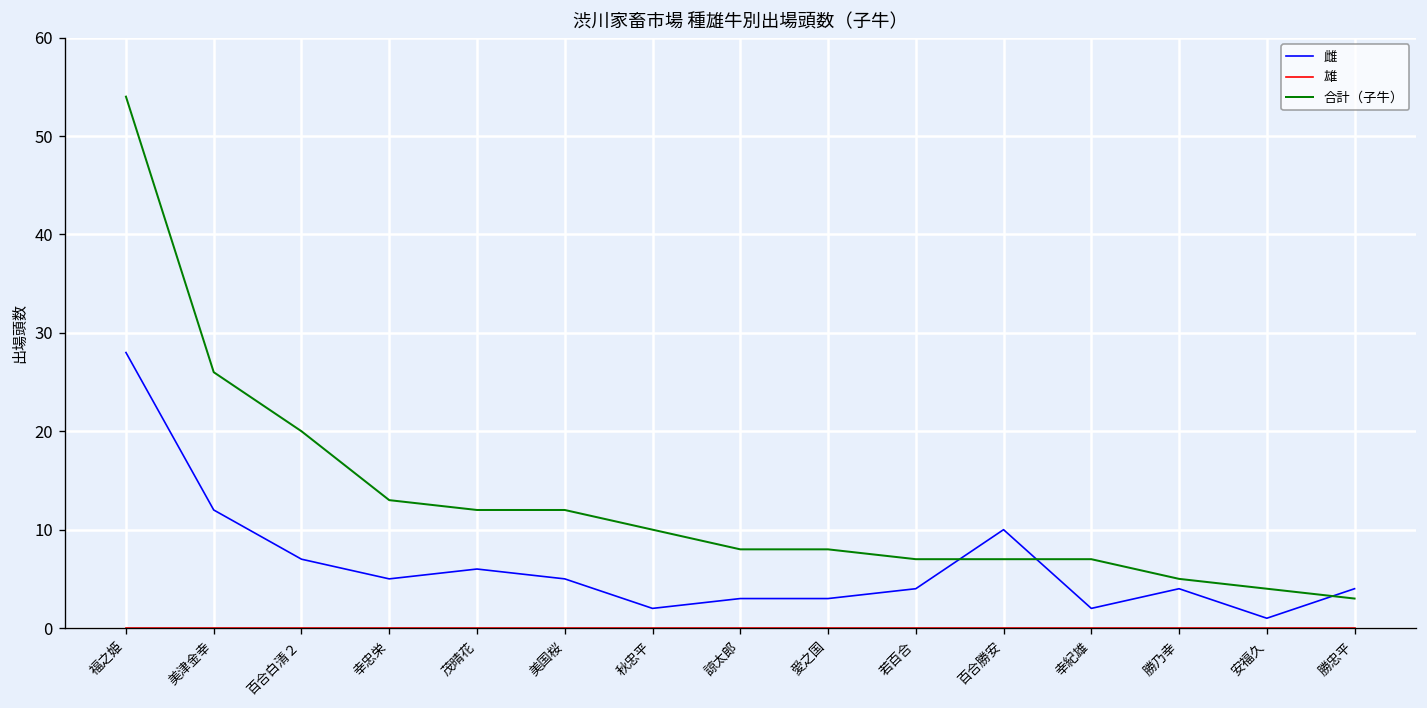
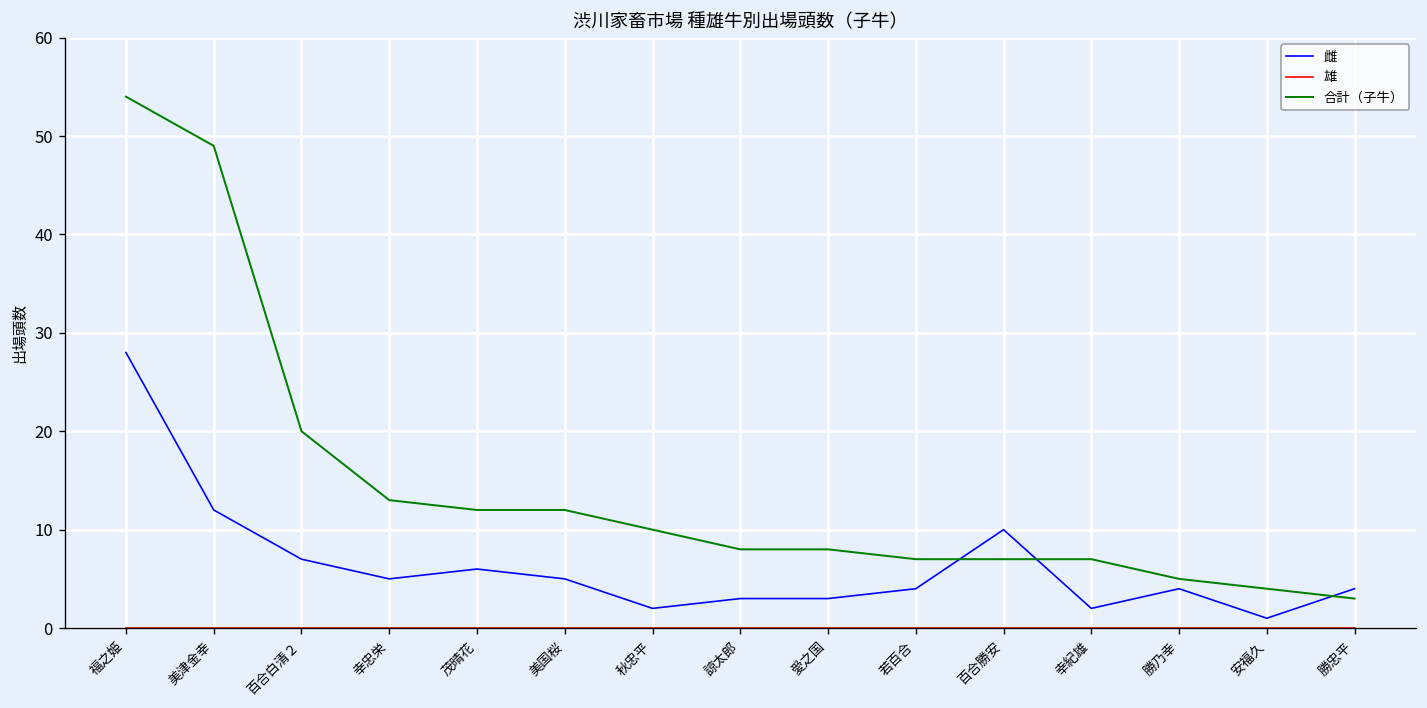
  {
    "雌": {
      "福之姫": 28,
      "美津金幸": 12,
      "百合白清２": 7,
      "幸忠栄": 5,
      "茂晴花": 6,
      "美国桜": 5,
      "秋忠平": 2,
      "諒太郎": 3,
      "愛之国": 3,
      "若百合": 4,
      "百合勝安": 10,
      "幸紀雄": 2,
      "勝乃幸": 4,
      "安福久": 1,
      "勝忠平": 4
    },
    "雄": {
      "福之姫": 0,
      "美津金幸": 0,
      "百合白清２": 0,
      "幸忠栄": 0,
      "茂晴花": 0,
      "美国桜": 0,
      "秋忠平": 0,
      "諒太郎": 0,
      "愛之国": 0,
      "若百合": 0,
      "百合勝安": 0,
      "幸紀雄": 0,
      "勝乃幸": 0,
      "安福久": 0,
      "勝忠平": 0
    },
    "合計（子牛）": {
      "福之姫": 54,
-     "美津金幸": 26,
+     "美津金幸": 49,
      "百合白清２": 20,
      "幸忠栄": 13,
      "茂晴花": 12,
      "美国桜": 12,
      "秋忠平": 10,
      "諒太郎": 8,
      "愛之国": 8,
      "若百合": 7,
      "百合勝安": 7,
      "幸紀雄": 7,
      "勝乃幸": 5,
      "安福久": 4,
      "勝忠平": 3
    }
  }
